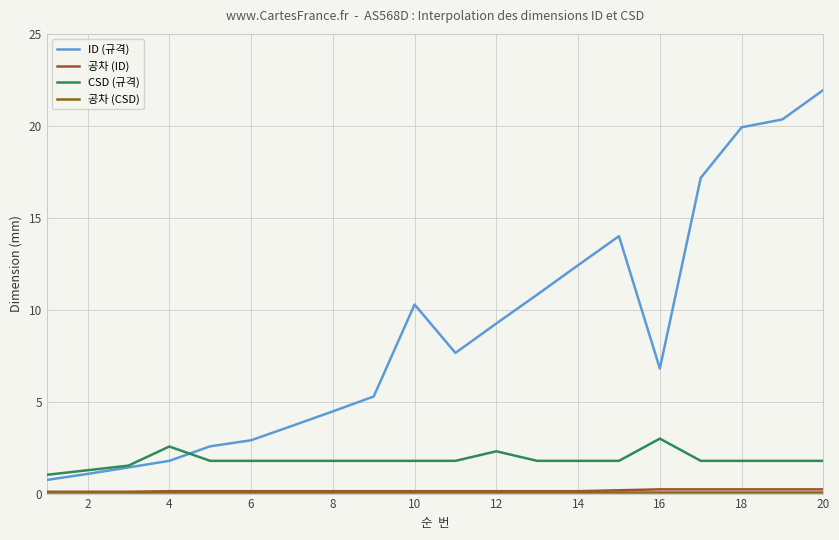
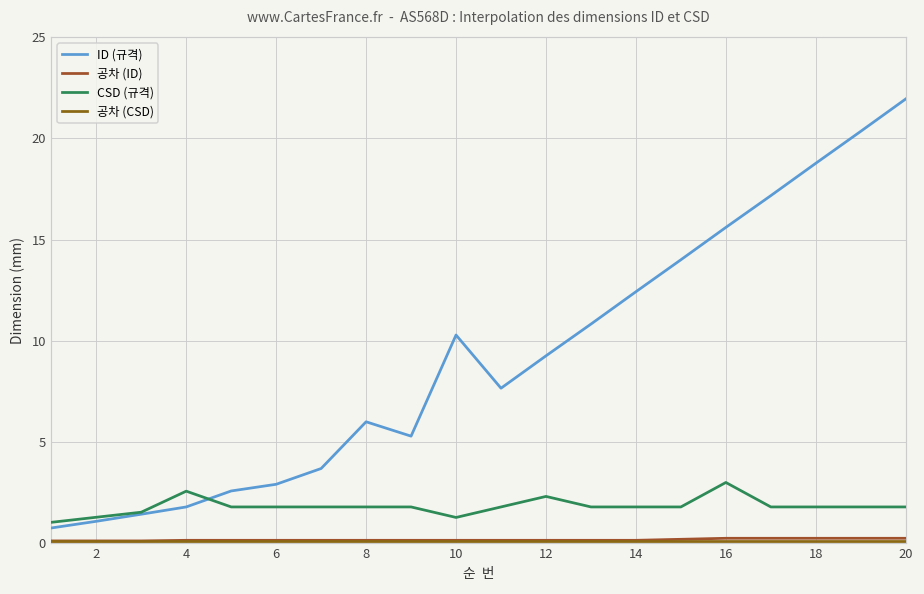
  {
    "ID (규격)": {
      "2": 1.1,
      "4": 1.8,
      "6": 2.9,
-     "8": 4.5,
+     "8": 6.0,
      "10": 10.3,
      "12": 9.3,
      "14": 12.4,
-     "16": 6.8,
-     "18": 19.9,
+     "16": 15.6,
+     "18": 18.8,
      "20": 22.0
    },
    "CSD (규격)": {
      "2": 1.3,
      "4": 2.6,
      "6": 1.8,
      "8": 1.8,
-     "10": 1.8,
+     "10": 1.3,
      "12": 2.3,
      "14": 1.8,
      "16": 3.0,
      "18": 1.8,
      "20": 1.8
    }
  }
